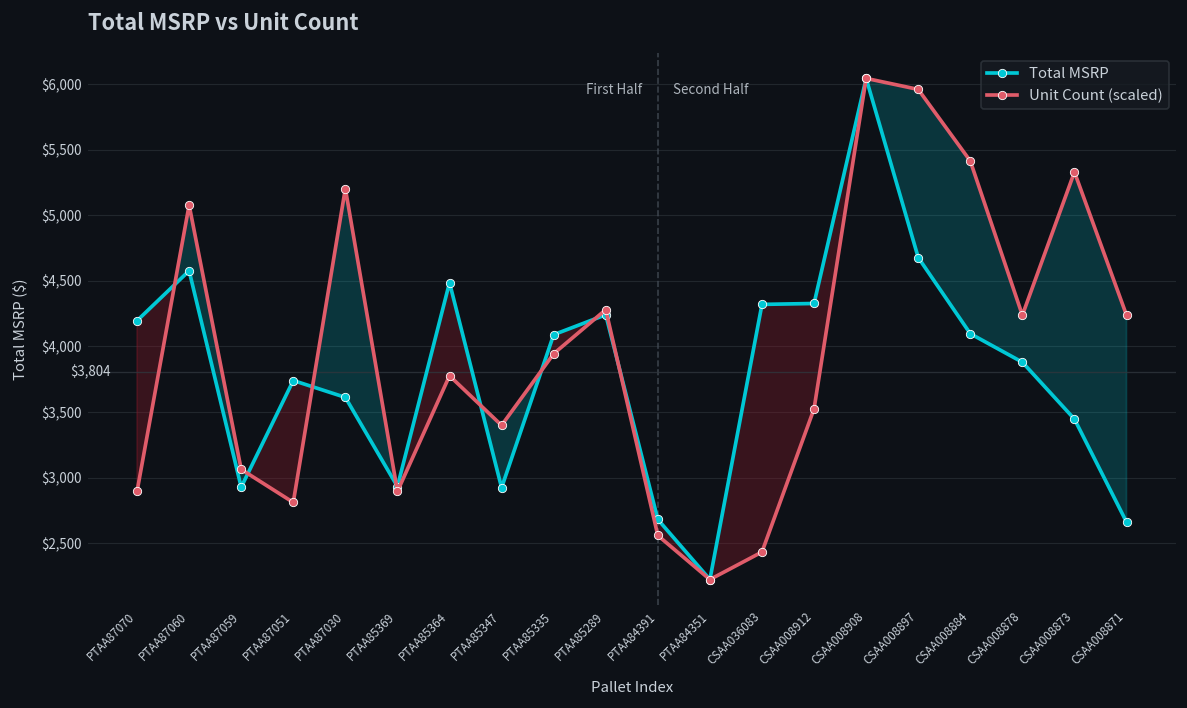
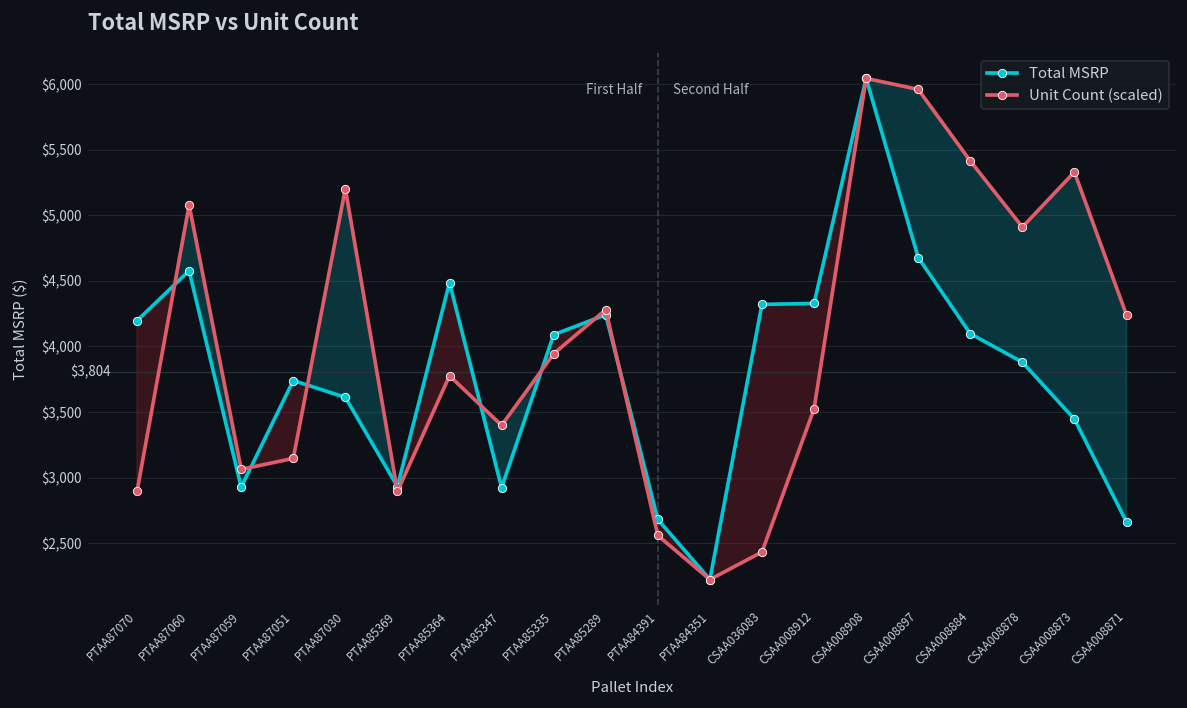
  {
    "Total MSRP": {
      "PTAA87070": "$4,200",
      "PTAA87060": "$4,580",
      "PTAA87059": "$2,930",
      "PTAA87051": "$3,740",
      "PTAA87030": "$3,610",
      "PTAA85369": "$2,930",
      "PTAA85364": "$4,490",
      "PTAA85347": "$2,920",
      "PTAA85335": "$4,090",
      "PTAA85289": "$4,240",
      "PTAA84391": "$2,680",
      "CSAA036083": "$4,320",
      "CSAA008912": "$4,330",
      "CSAA008897": "$4,680",
      "CSAA008884": "$4,100",
      "CSAA008878": "$3,880",
      "CSAA008873": "$3,450",
      "CSAA008871": "$2,660"
    },
    "Unit Count (scaled)": {
      "PTAA87070": "$2,900",
      "PTAA87060": "$5,080",
      "PTAA87059": "$3,060",
-     "PTAA87051": "$2,810",
+     "PTAA87051": "$3,150",
      "PTAA87030": "$5,200",
      "PTAA85369": "$2,900",
      "PTAA85364": "$3,780",
      "PTAA85347": "$3,400",
      "PTAA85335": "$3,940",
      "PTAA85289": "$4,280",
      "PTAA84391": "$2,560",
      "CSAA036083": "$2,430",
      "CSAA008912": "$3,520",
      "CSAA008897": "$5,960",
      "CSAA008884": "$5,410",
-     "CSAA008878": "$4,240",
+     "CSAA008878": "$4,910",
      "CSAA008873": "$5,330",
      "CSAA008871": "$4,240"
    }
  }
